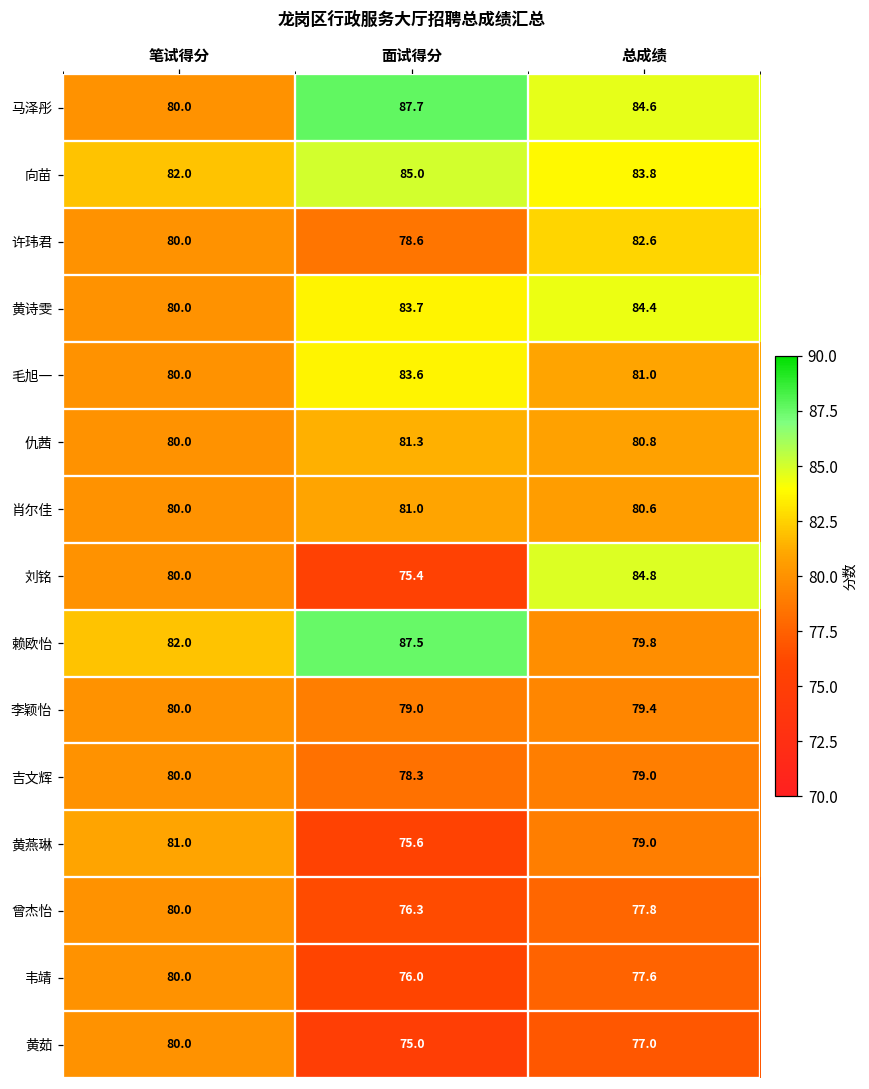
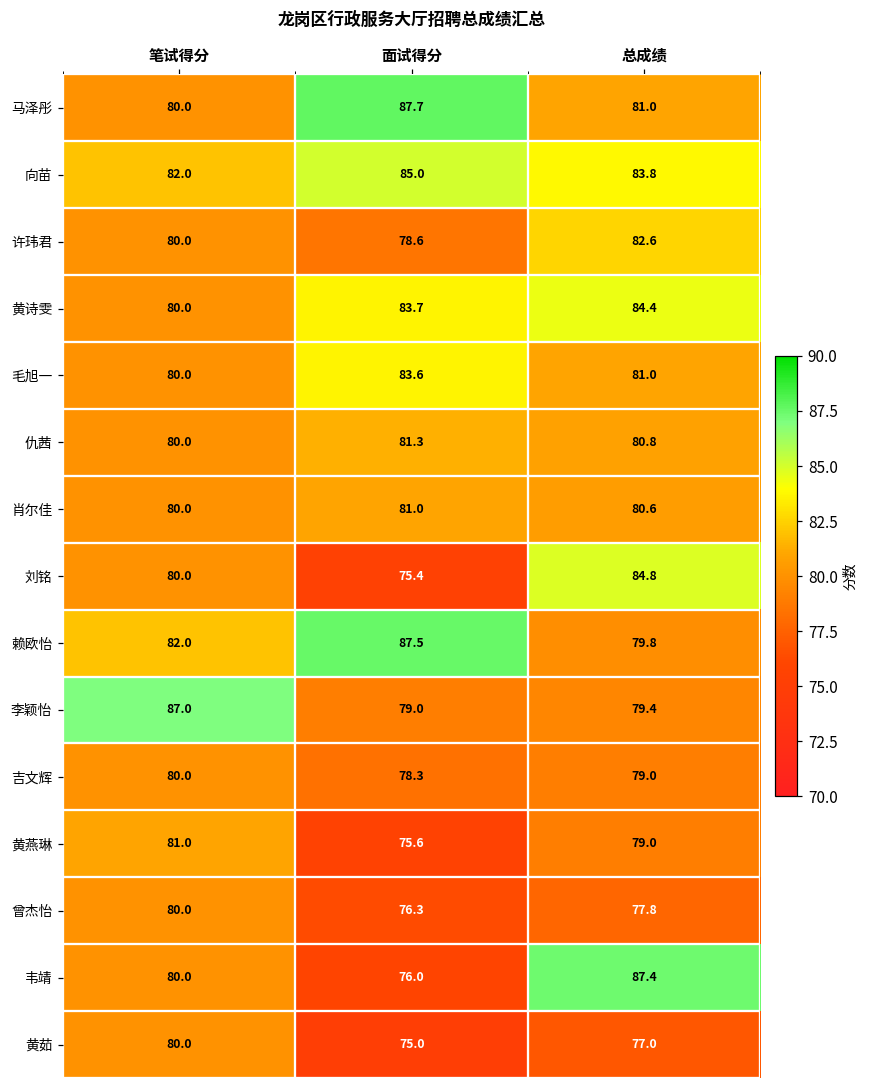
  {
    "马泽彤": {
      "笔试得分": 80.0,
      "面试得分": 87.7,
-     "总成绩": 84.6
+     "总成绩": 81.0
    },
    "向苗": {
      "笔试得分": 82.0,
      "面试得分": 85.0,
      "总成绩": 83.8
    },
    "许玮君": {
      "笔试得分": 80.0,
      "面试得分": 78.6,
      "总成绩": 82.6
    },
    "黄诗雯": {
      "笔试得分": 80.0,
      "面试得分": 83.7,
      "总成绩": 84.4
    },
    "毛旭一": {
      "笔试得分": 80.0,
      "面试得分": 83.6,
      "总成绩": 81.0
    },
    "仇茜": {
      "笔试得分": 80.0,
      "面试得分": 81.3,
      "总成绩": 80.8
    },
    "肖尔佳": {
      "笔试得分": 80.0,
      "面试得分": 81.0,
      "总成绩": 80.6
    },
    "刘铭": {
      "笔试得分": 80.0,
      "面试得分": 75.4,
      "总成绩": 84.8
    },
    "赖欧怡": {
      "笔试得分": 82.0,
      "面试得分": 87.5,
      "总成绩": 79.8
    },
    "李颖怡": {
-     "笔试得分": 80.0,
+     "笔试得分": 87.0,
      "面试得分": 79.0,
      "总成绩": 79.4
    },
    "吉文辉": {
      "笔试得分": 80.0,
      "面试得分": 78.3,
      "总成绩": 79.0
    },
    "黄燕琳": {
      "笔试得分": 81.0,
      "面试得分": 75.6,
      "总成绩": 79.0
    },
    "曾杰怡": {
      "笔试得分": 80.0,
      "面试得分": 76.3,
      "总成绩": 77.8
    },
    "韦靖": {
      "笔试得分": 80.0,
      "面试得分": 76.0,
-     "总成绩": 77.6
+     "总成绩": 87.4
    },
    "黄茹": {
      "笔试得分": 80.0,
      "面试得分": 75.0,
      "总成绩": 77.0
    }
  }
